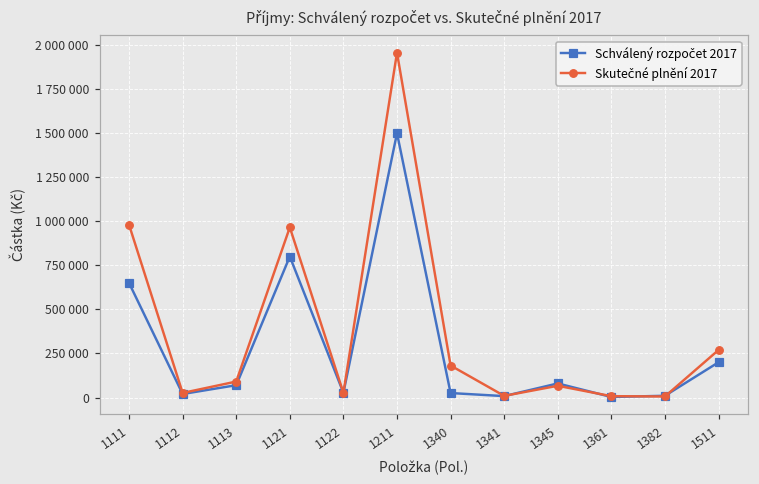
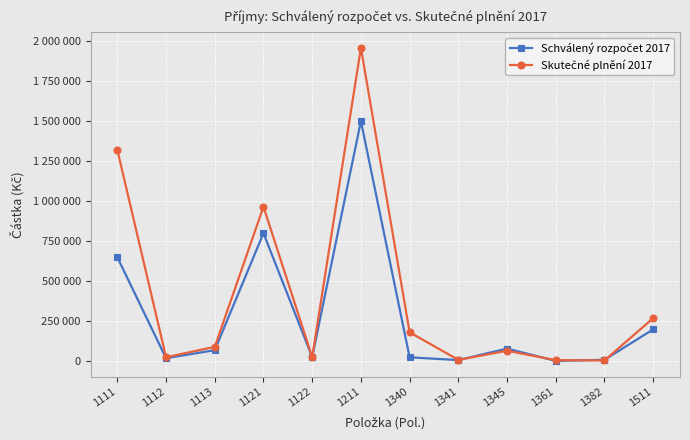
  {
    "Schválený rozpočet 2017": {
      "1111": 650000,
      "1113": 70000,
      "1121": 800000,
      "1211": 1500000,
      "1340": 30000,
      "1511": 200000
    },
    "Skutečné plnění 2017": {
-     "1111": 980000,
+     "1111": 1320000,
      "1113": 90000,
      "1121": 970000,
      "1211": 1960000,
      "1340": 180000,
      "1511": 270000
    }
  }
